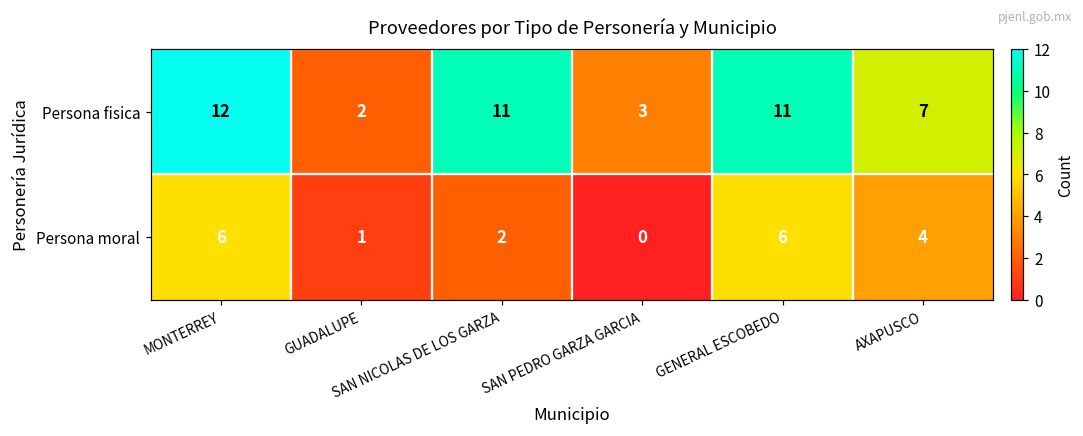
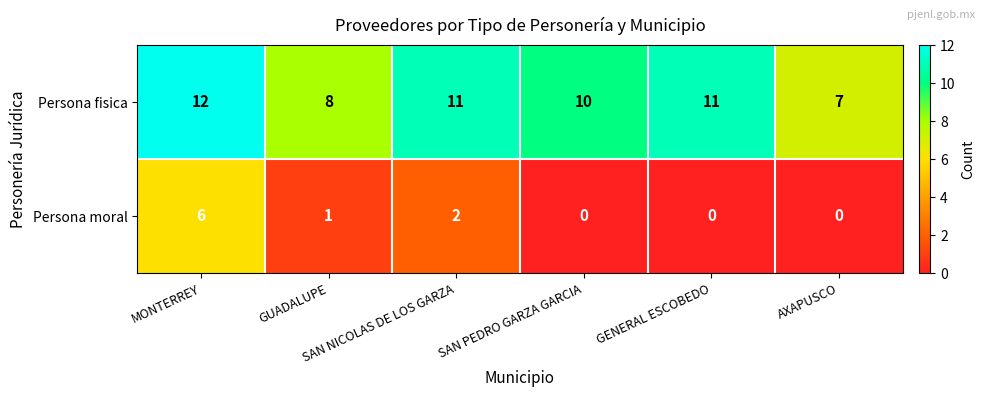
  {
    "Persona fisica": {
      "MONTERREY": 12,
-     "GUADALUPE": 2,
+     "GUADALUPE": 8,
      "SAN NICOLAS DE LOS GARZA": 11,
-     "SAN PEDRO GARZA GARCIA": 3,
+     "SAN PEDRO GARZA GARCIA": 10,
      "GENERAL ESCOBEDO": 11,
      "AXAPUSCO": 7
    },
    "Persona moral": {
      "MONTERREY": 6,
      "GUADALUPE": 1,
      "SAN NICOLAS DE LOS GARZA": 2,
      "SAN PEDRO GARZA GARCIA": 0,
-     "GENERAL ESCOBEDO": 6,
-     "AXAPUSCO": 4
+     "GENERAL ESCOBEDO": 0,
+     "AXAPUSCO": 0
    }
  }
